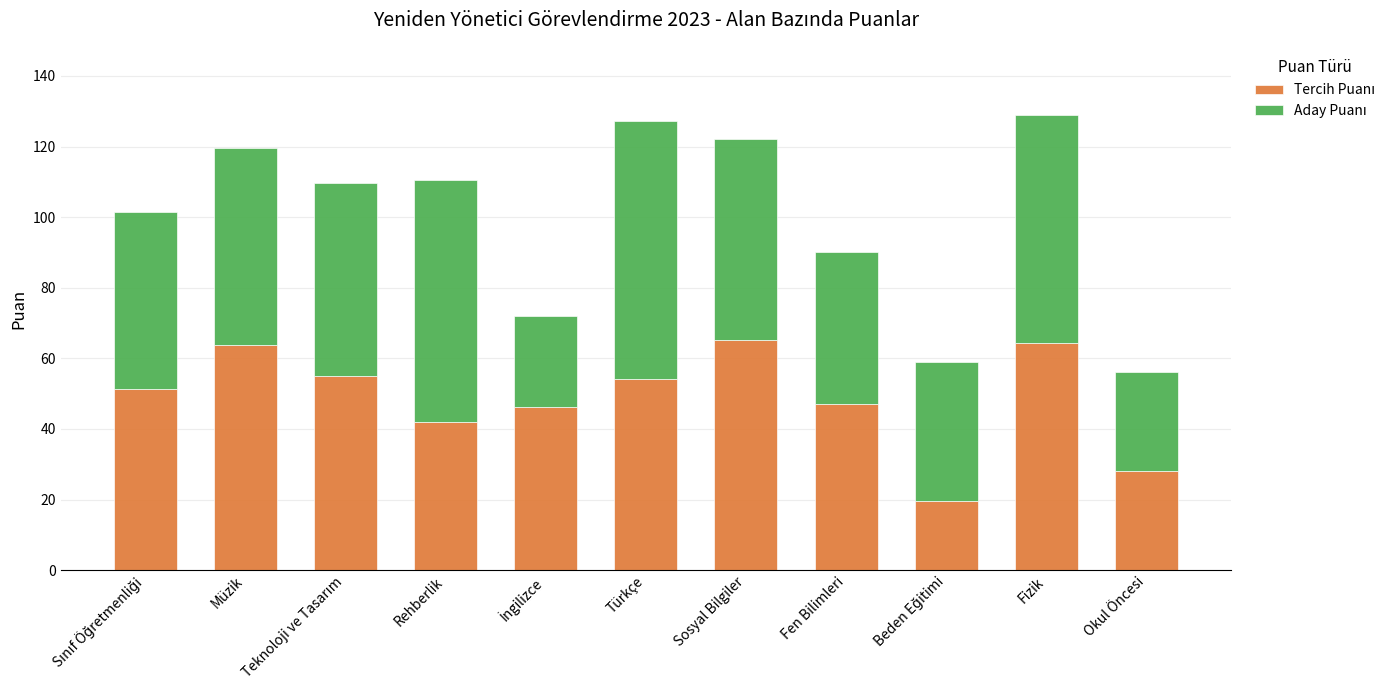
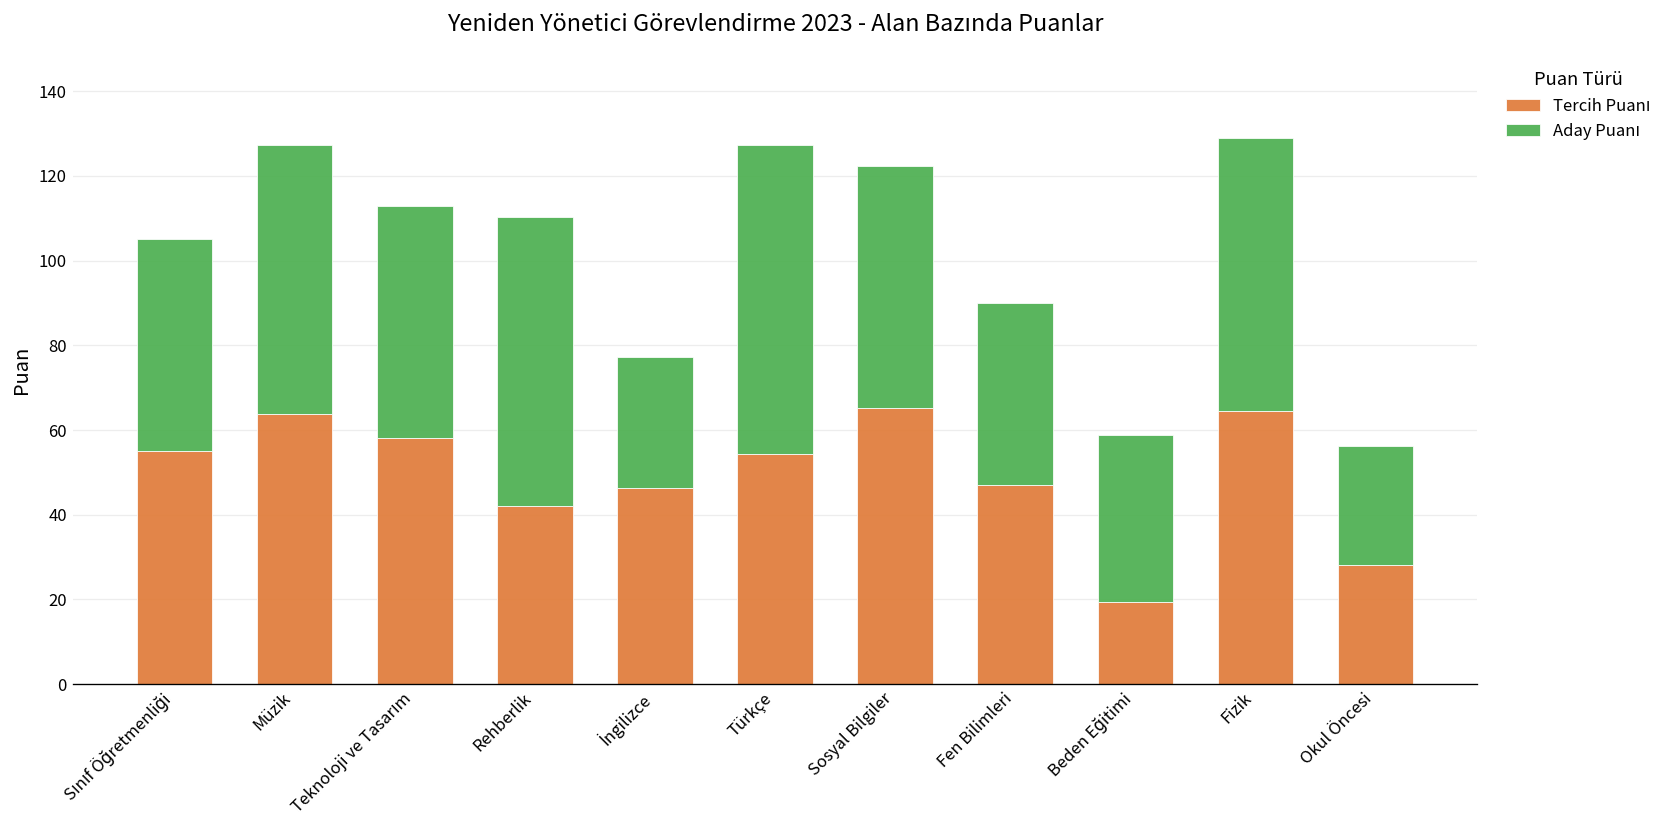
  {
    "Tercih Puanı": {
-     "Sınıf Öğretmenliği": 51,
+     "Sınıf Öğretmenliği": 55,
      "Müzik": 64,
-     "Teknoloji ve Tasarım": 55,
+     "Teknoloji ve Tasarım": 58,
      "Rehberlik": 42,
      "İngilizce": 46,
      "Türkçe": 54,
      "Sosyal Bilgiler": 65,
      "Fen Bilimleri": 47,
      "Beden Eğitimi": 20,
      "Fizik": 64,
      "Okul Öncesi": 28
    },
    "Aday Puanı": {
      "Sınıf Öğretmenliği": 50,
-     "Müzik": 56,
+     "Müzik": 64,
      "Teknoloji ve Tasarım": 55,
      "Rehberlik": 68,
-     "İngilizce": 26,
+     "İngilizce": 31,
      "Türkçe": 73,
      "Sosyal Bilgiler": 57,
      "Fen Bilimleri": 43,
      "Beden Eğitimi": 39,
      "Fizik": 64,
      "Okul Öncesi": 28
    }
  }
